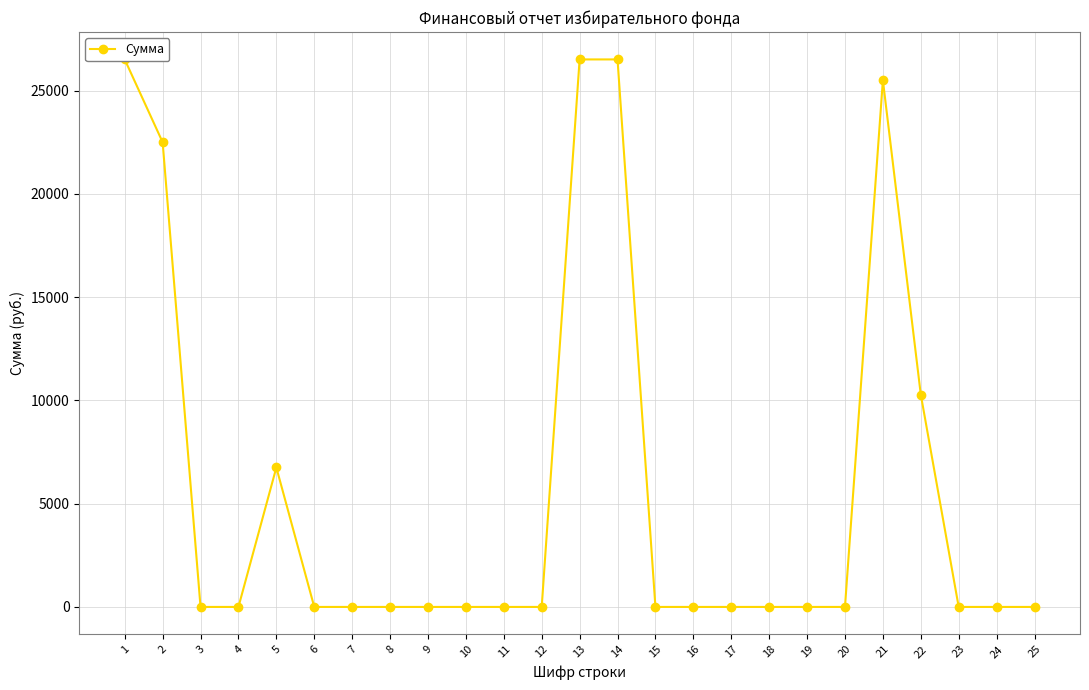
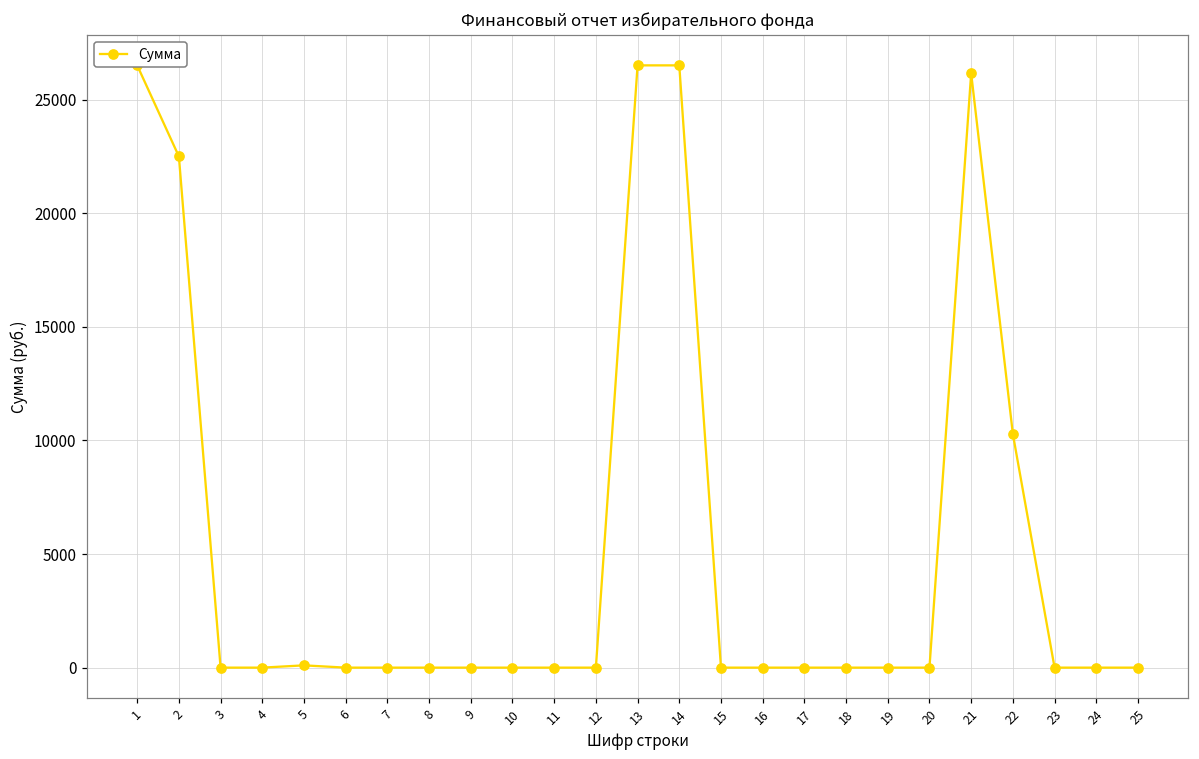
  {
    "2": 22500,
    "3": 0,
    "4": 0,
-   "5": 6800,
+   "5": 100,
    "6": 0,
    "7": 0,
    "8": 0,
    "9": 0,
    "10": 0,
    "11": 0,
    "12": 0,
    "13": 26500,
    "14": 26500,
    "15": 0,
    "16": 0,
    "17": 0,
    "18": 0,
    "19": 0,
    "20": 0,
-   "21": 25500,
+   "21": 26200,
    "22": 10300,
    "23": 0,
    "24": 0,
    "25": 0
  }
